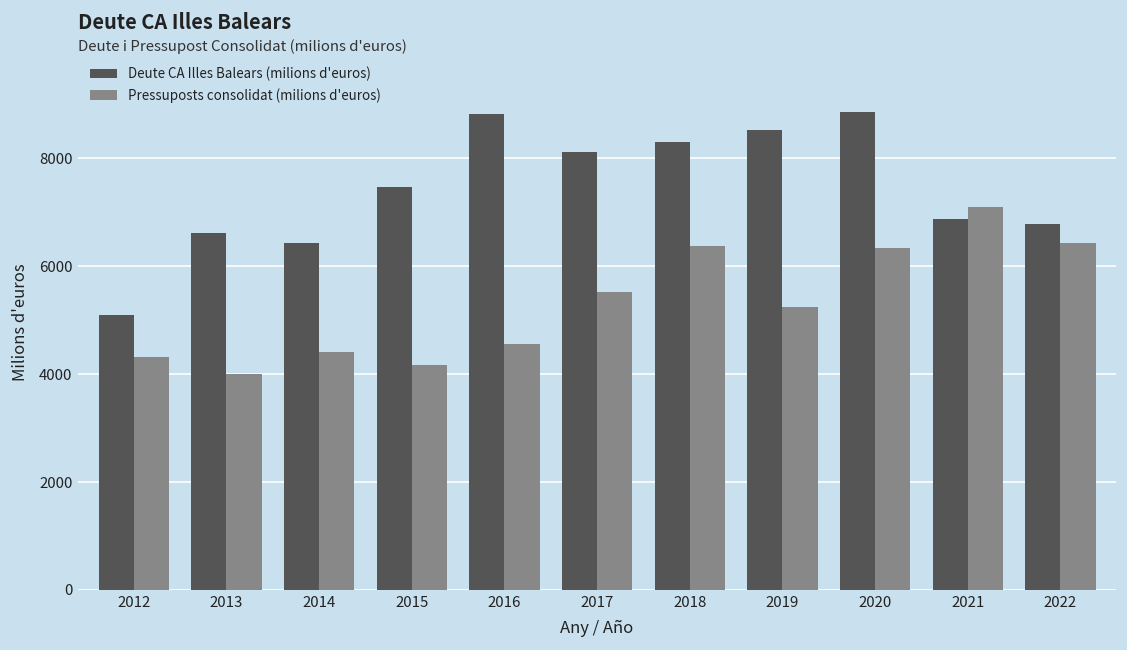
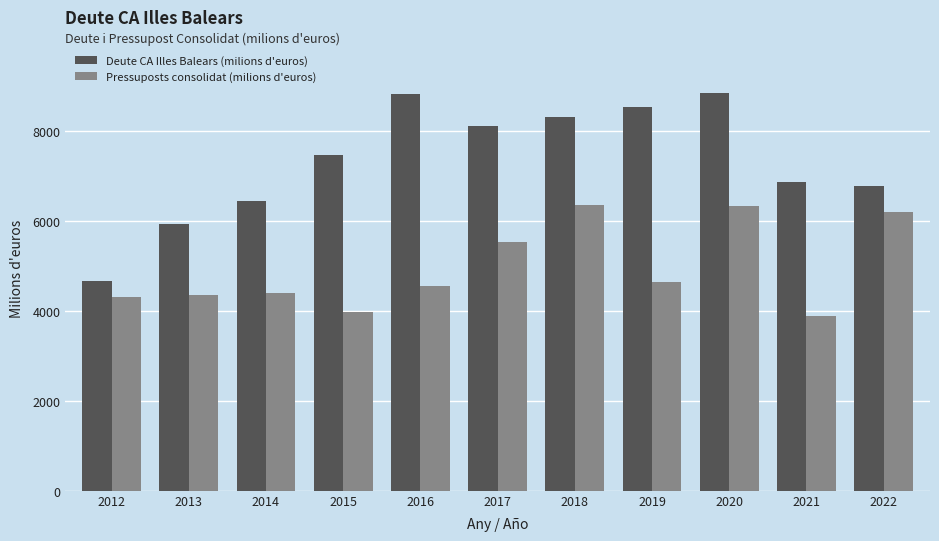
  {
    "Deute CA Illes Balears (milions d'euros)": {
-     "2012": 5100,
-     "2013": 6600,
+     "2012": 4700,
+     "2013": 5900,
      "2014": 6400,
      "2015": 7500,
      "2016": 8800,
      "2017": 8100,
      "2018": 8300,
      "2019": 8500,
      "2020": 8900,
      "2021": 6900,
      "2022": 6800
    },
    "Pressuposts consolidat (milions d'euros)": {
      "2012": 4300,
-     "2013": 4000,
+     "2013": 4400,
      "2014": 4400,
-     "2015": 4200,
+     "2015": 4000,
      "2016": 4600,
      "2017": 5500,
      "2018": 6400,
-     "2019": 5200,
+     "2019": 4600,
      "2020": 6300,
-     "2021": 7100,
-     "2022": 6400
+     "2021": 3900,
+     "2022": 6200
    }
  }
